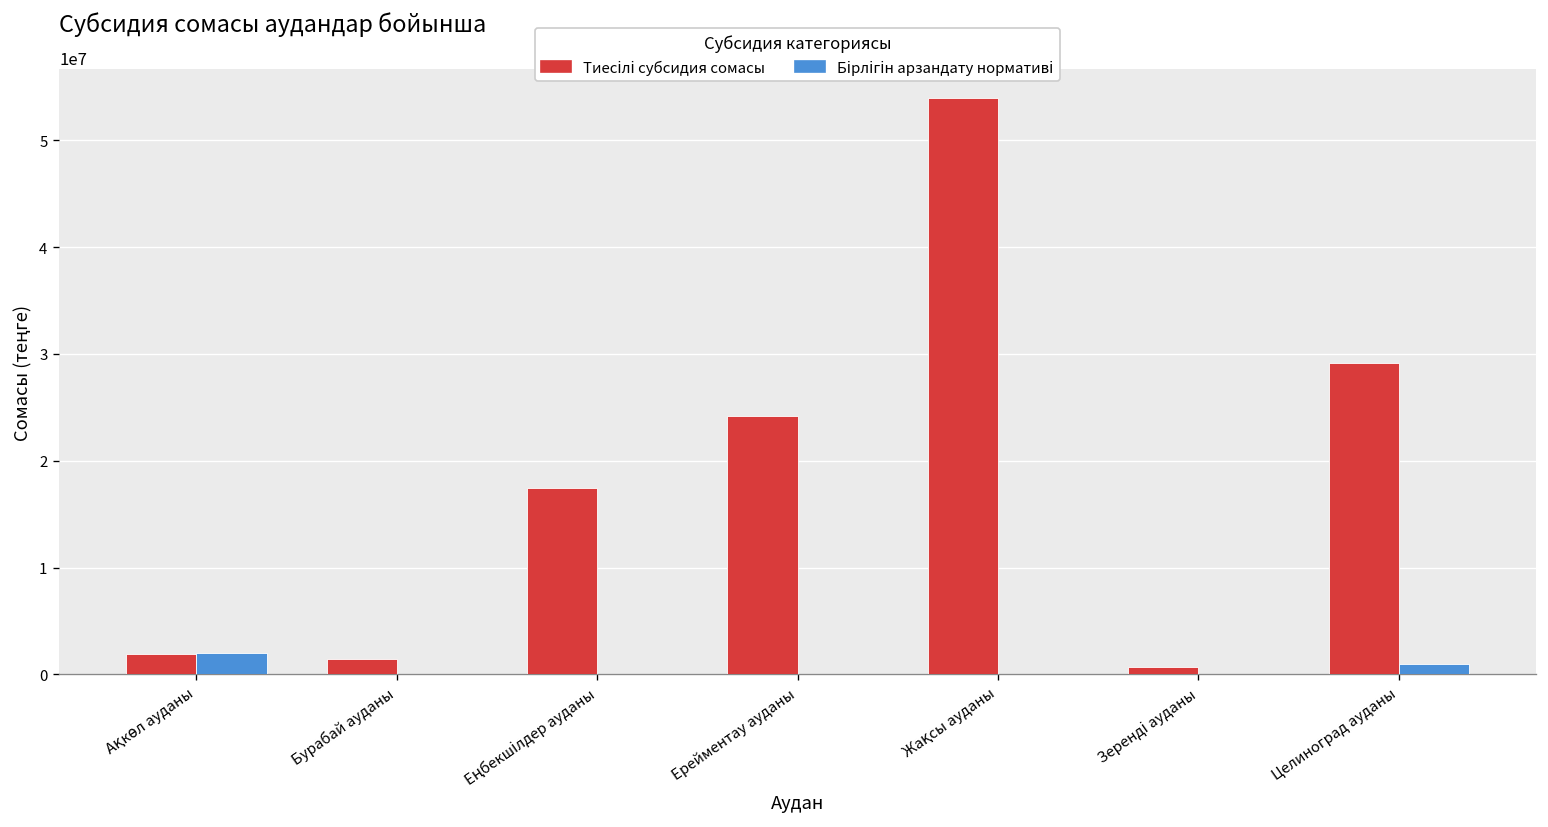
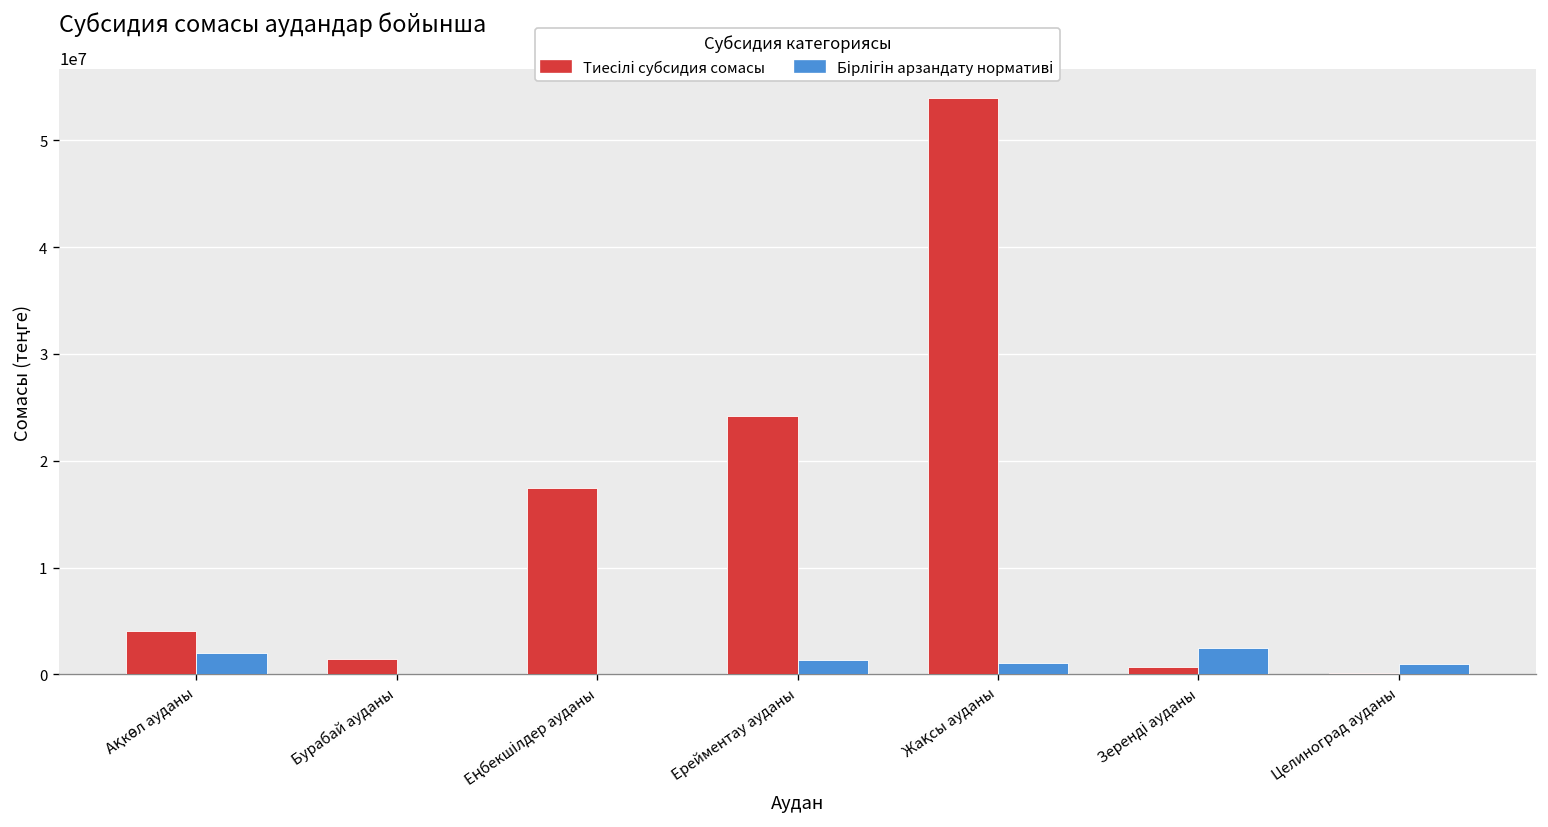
  {
    "Тиесілі субсидия сомасы": {
-     "Ақкөл ауданы": 2000000,
+     "Ақкөл ауданы": 4000000,
      "Бурабай ауданы": 1000000,
      "Еңбекшілдер ауданы": 17000000,
      "Ерейментау ауданы": 24000000,
      "Жақсы ауданы": 54000000,
      "Зеренді ауданы": 1000000,
-     "Целиноград ауданы": 29000000
+     "Целиноград ауданы": 0
    },
    "Бірлігін арзандату нормативі": {
      "Ақкөл ауданы": 2000000,
-     "Ерейментау ауданы": 0,
-     "Жақсы ауданы": 0,
-     "Зеренді ауданы": 0,
+     "Ерейментау ауданы": 1000000,
+     "Жақсы ауданы": 1000000,
+     "Зеренді ауданы": 2000000,
      "Целиноград ауданы": 1000000
    }
  }
